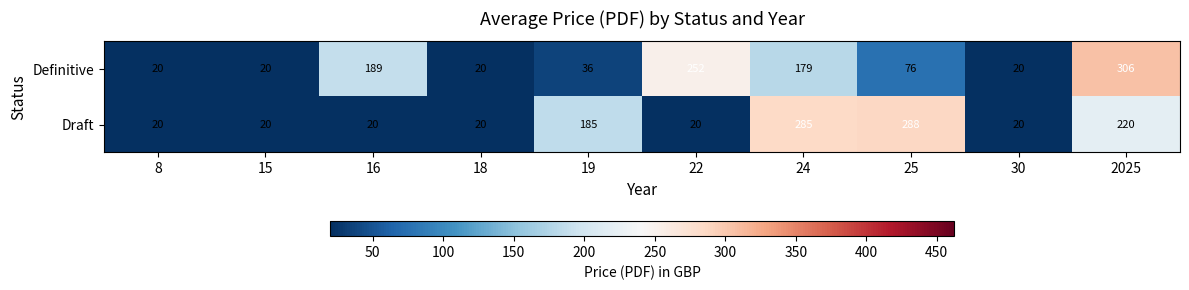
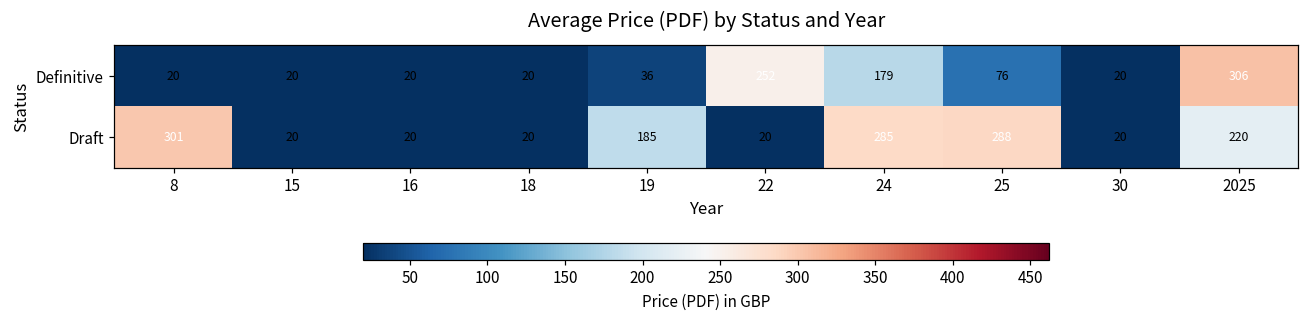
  {
    "Definitive": {
      "8": 20,
      "15": 20,
-     "16": 189,
+     "16": 20,
      "18": 20,
      "19": 36,
      "24": 179,
      "25": 76,
      "30": 20,
      "2025": 306
    },
    "Draft": {
-     "8": 20,
+     "8": 301,
      "15": 20,
      "16": 20,
      "18": 20,
      "19": 185,
      "22": 20,
      "24": 285,
      "25": 288,
      "30": 20,
      "2025": 220
    }
  }
